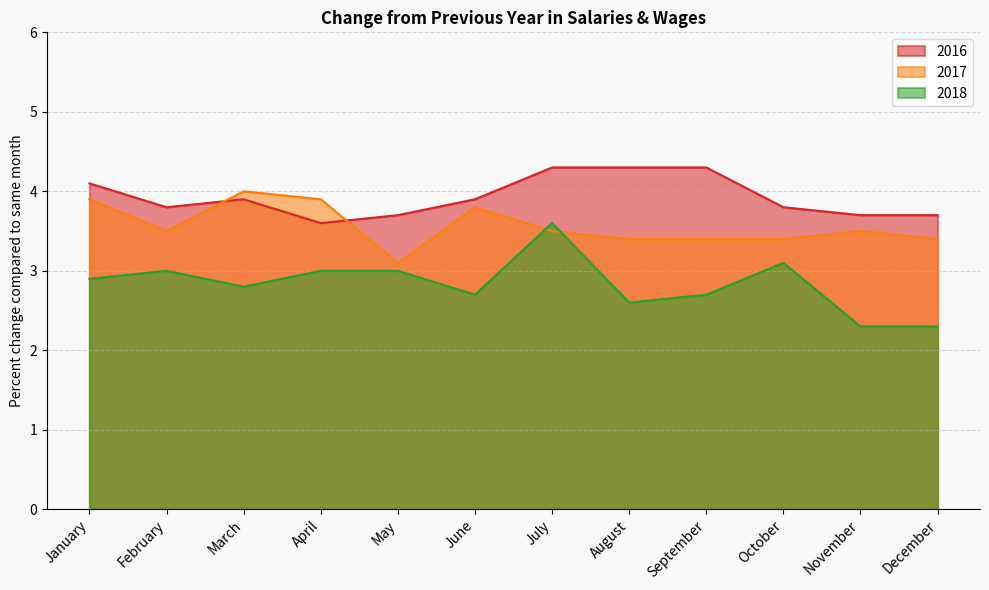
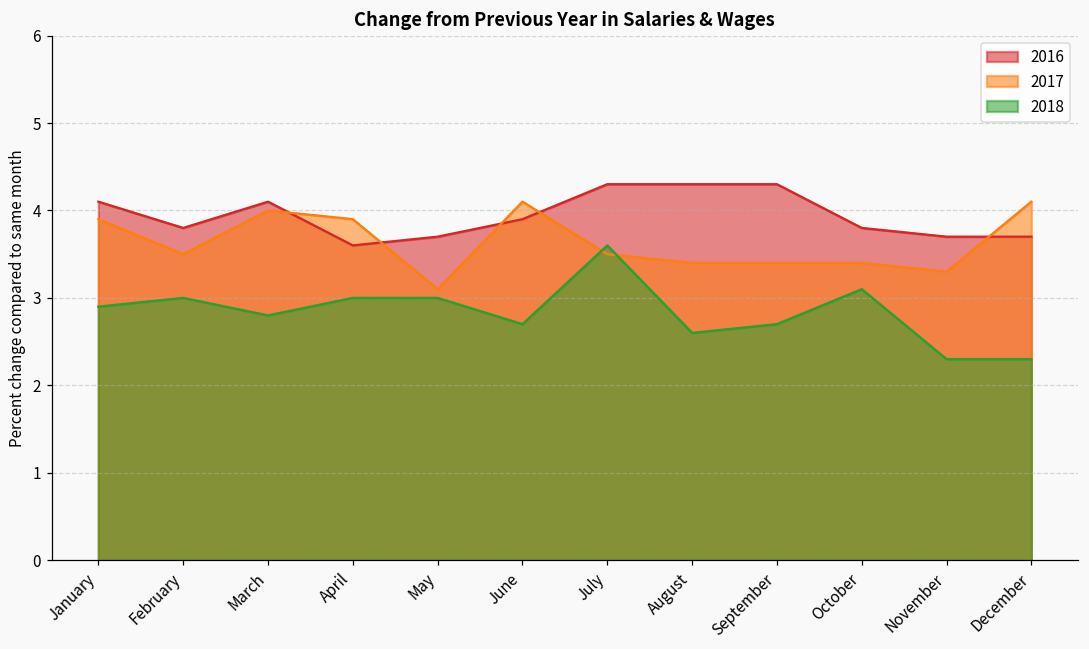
  {
    "2016": {
      "January": 4.1,
      "February": 3.8,
-     "March": 3.9,
+     "March": 4.1,
      "April": 3.6,
      "May": 3.7,
      "June": 3.9,
      "July": 4.3,
      "August": 4.3,
      "September": 4.3,
      "October": 3.8,
      "November": 3.7,
      "December": 3.7
    },
    "2017": {
      "January": 3.9,
      "February": 3.5,
      "March": 4.0,
      "April": 3.9,
      "May": 3.1,
-     "June": 3.8,
+     "June": 4.1,
      "July": 3.5,
      "August": 3.4,
      "September": 3.4,
      "October": 3.4,
-     "November": 3.5,
-     "December": 3.4
+     "November": 3.3,
+     "December": 4.1
    },
    "2018": {
      "January": 2.9,
      "February": 3.0,
      "March": 2.8,
      "April": 3.0,
      "May": 3.0,
      "June": 2.7,
      "July": 3.6,
      "August": 2.6,
      "September": 2.7,
      "October": 3.1,
      "November": 2.3,
      "December": 2.3
    }
  }
